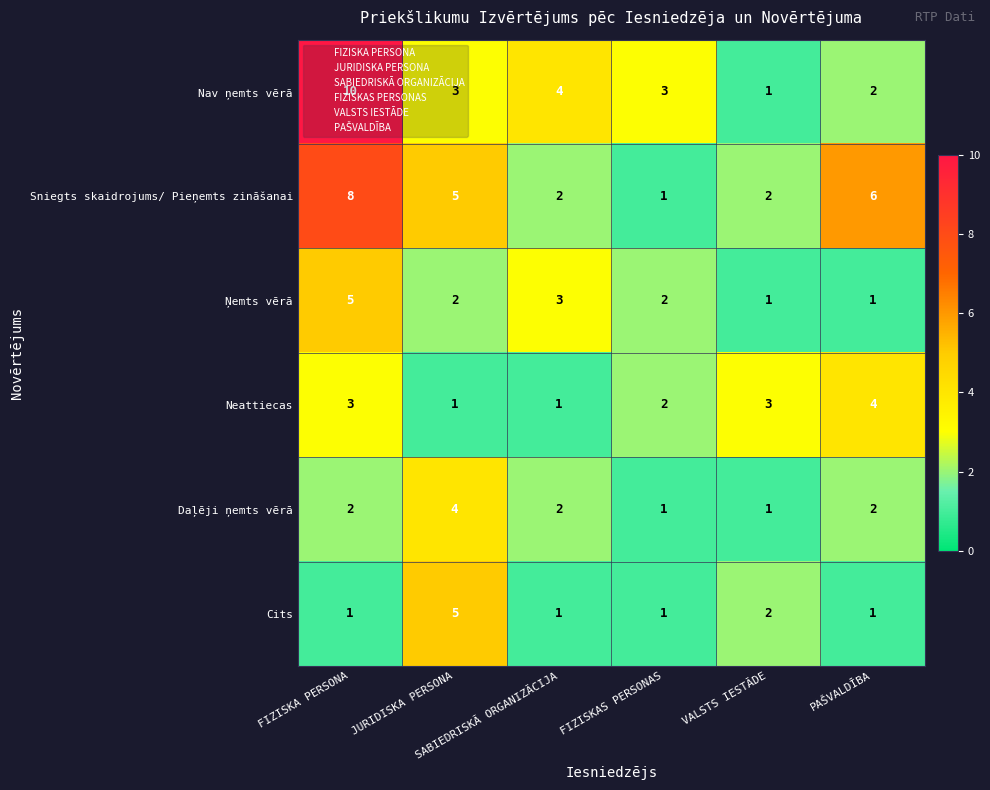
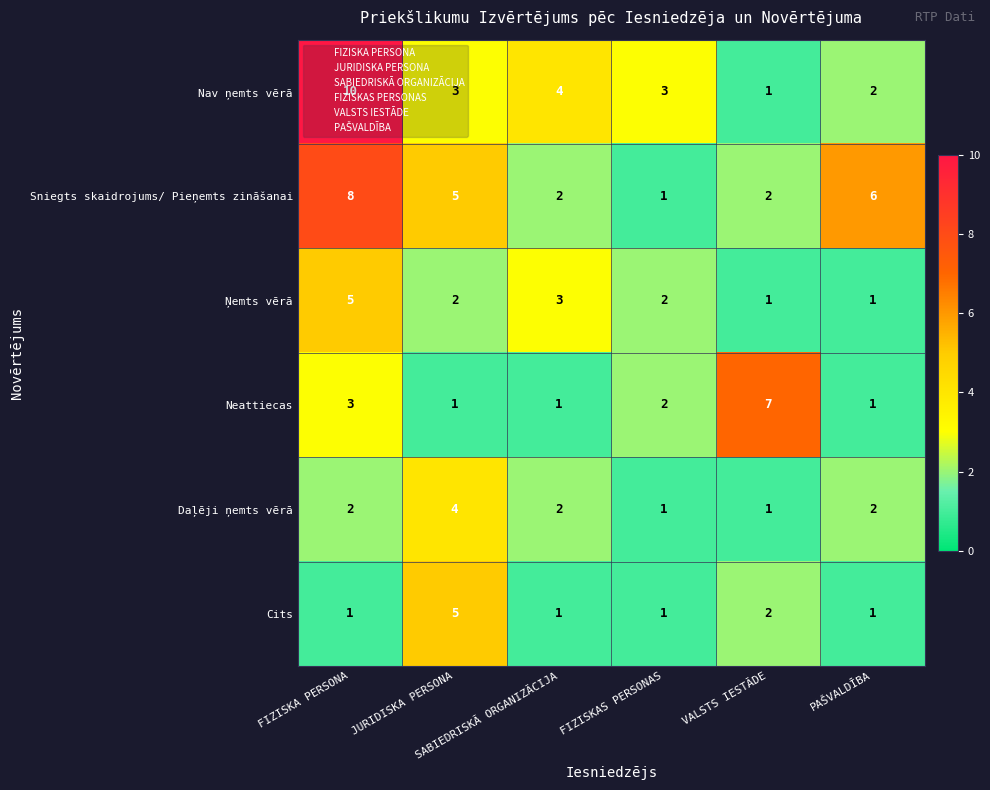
  {
    "Nav ņemts vērā": {
      "SABIEDRISKĀ ORGANIZĀCIJA": 4,
      "FIZISKAS PERSONAS": 3,
      "VALSTS IESTĀDE": 1,
      "PAŠVALDĪBA": 2
    },
    "Sniegts skaidrojums/ Pieņemts zināšanai": {
      "FIZISKA PERSONA": 8,
      "JURIDISKA PERSONA": 5,
      "SABIEDRISKĀ ORGANIZĀCIJA": 2,
      "FIZISKAS PERSONAS": 1,
      "VALSTS IESTĀDE": 2,
      "PAŠVALDĪBA": 6
    },
    "Ņemts vērā": {
      "FIZISKA PERSONA": 5,
      "JURIDISKA PERSONA": 2,
      "SABIEDRISKĀ ORGANIZĀCIJA": 3,
      "FIZISKAS PERSONAS": 2,
      "VALSTS IESTĀDE": 1,
      "PAŠVALDĪBA": 1
    },
    "Neattiecas": {
      "FIZISKA PERSONA": 3,
      "JURIDISKA PERSONA": 1,
      "SABIEDRISKĀ ORGANIZĀCIJA": 1,
      "FIZISKAS PERSONAS": 2,
-     "VALSTS IESTĀDE": 3,
-     "PAŠVALDĪBA": 4
+     "VALSTS IESTĀDE": 7,
+     "PAŠVALDĪBA": 1
    },
    "Daļēji ņemts vērā": {
      "FIZISKA PERSONA": 2,
      "JURIDISKA PERSONA": 4,
      "SABIEDRISKĀ ORGANIZĀCIJA": 2,
      "FIZISKAS PERSONAS": 1,
      "VALSTS IESTĀDE": 1,
      "PAŠVALDĪBA": 2
    },
    "Cits": {
      "FIZISKA PERSONA": 1,
      "JURIDISKA PERSONA": 5,
      "SABIEDRISKĀ ORGANIZĀCIJA": 1,
      "FIZISKAS PERSONAS": 1,
      "VALSTS IESTĀDE": 2,
      "PAŠVALDĪBA": 1
    }
  }
